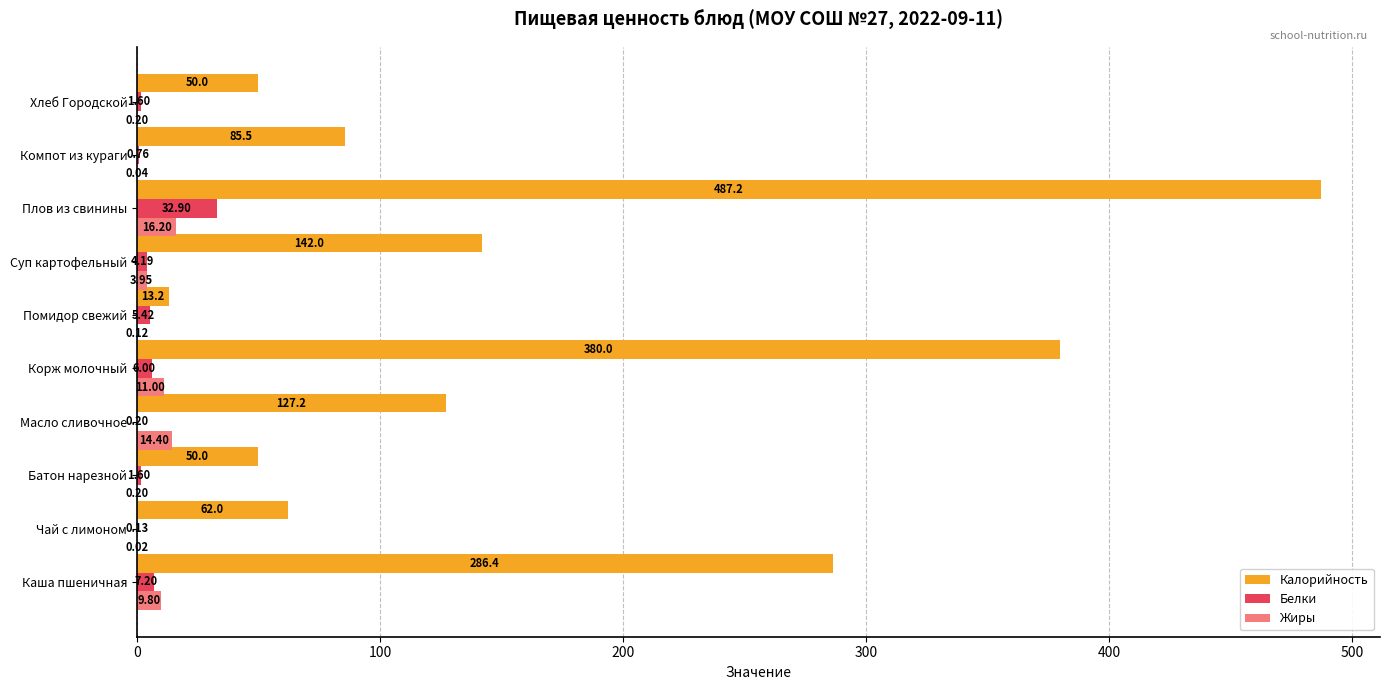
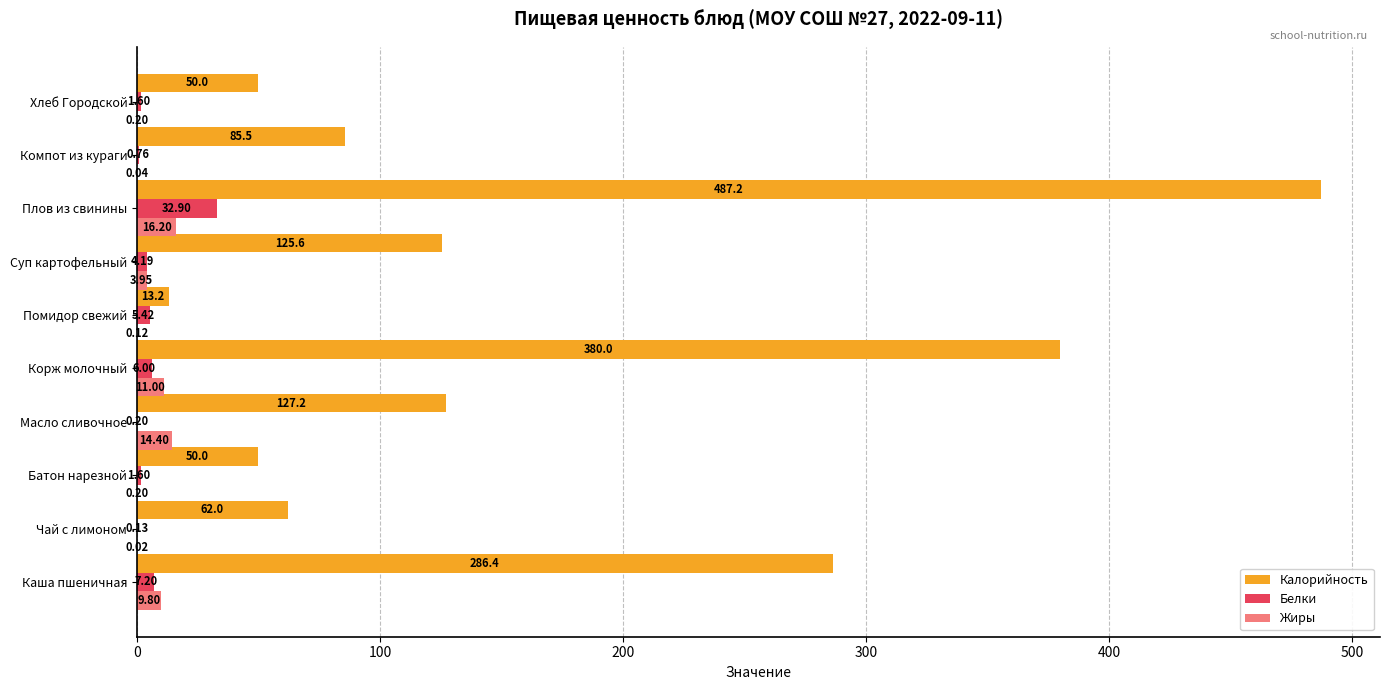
  {
    "Калорийность": {
      "Хлеб Городской": 50.0,
      "Компот из кураги": 85.5,
      "Плов из свинины": 487.2,
-     "Суп картофельный": 142.0,
+     "Суп картофельный": 125.6,
      "Помидор свежий": 13.2,
      "Корж молочный": 380.0,
      "Масло сливочное": 127.2,
      "Батон нарезной": 50.0,
      "Чай с лимоном": 62.0,
      "Каша пшеничная": 286.4
    },
    "Белки": {
      "Хлеб Городской": 1.60,
      "Компот из кураги": 0.76,
      "Плов из свинины": 32.90,
      "Суп картофельный": 4.19,
      "Помидор свежий": 5.42,
      "Корж молочный": 6.00,
      "Масло сливочное": 0.20,
      "Батон нарезной": 1.60,
      "Чай с лимоном": 0.13,
      "Каша пшеничная": 7.20
    },
    "Жиры": {
      "Хлеб Городской": 0.20,
      "Компот из кураги": 0.04,
      "Плов из свинины": 16.20,
      "Суп картофельный": 3.95,
      "Помидор свежий": 0.12,
      "Корж молочный": 11.00,
      "Масло сливочное": 14.40,
      "Батон нарезной": 0.20,
      "Чай с лимоном": 0.02,
      "Каша пшеничная": 9.80
    }
  }
